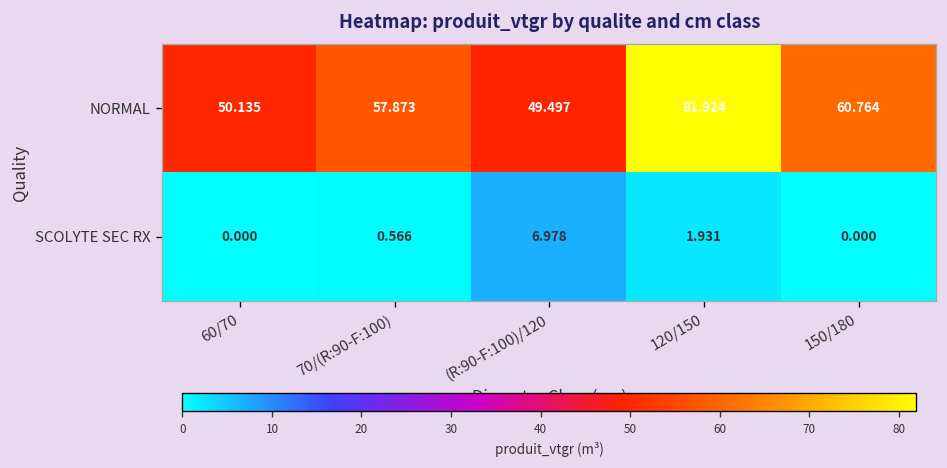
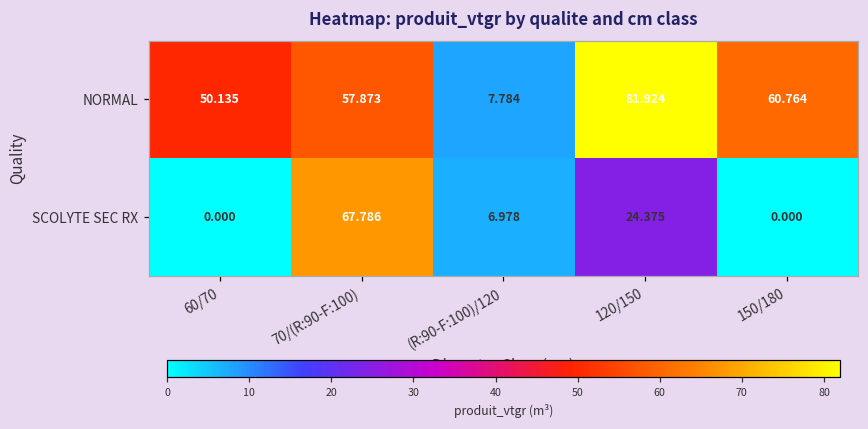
  {
    "NORMAL": {
      "60/70": 50.135,
      "70/(R:90-F:100)": 57.873,
-     "(R:90-F:100)/120": 49.497,
+     "(R:90-F:100)/120": 7.784,
      "120/150": 81.924,
      "150/180": 60.764
    },
    "SCOLYTE SEC RX": {
      "60/70": 0.000,
-     "70/(R:90-F:100)": 0.566,
+     "70/(R:90-F:100)": 67.786,
      "(R:90-F:100)/120": 6.978,
-     "120/150": 1.931,
+     "120/150": 24.375,
      "150/180": 0.000
    }
  }
